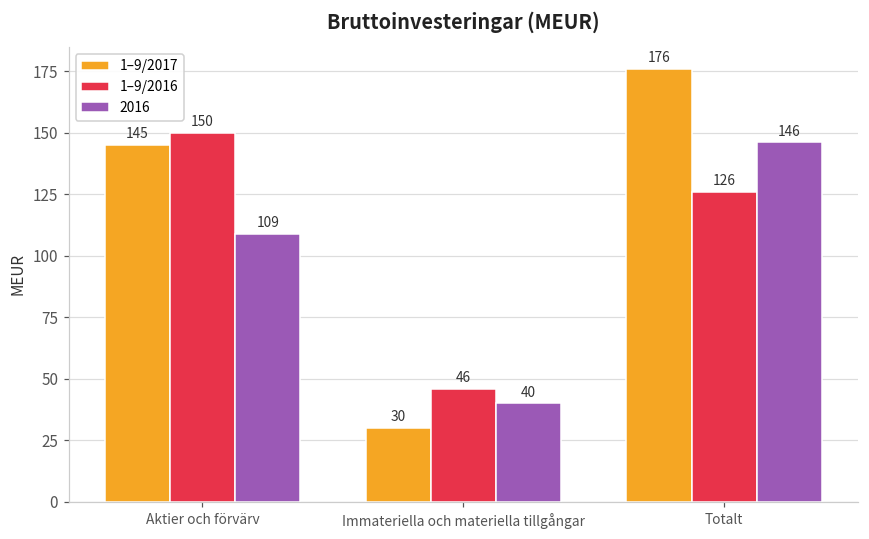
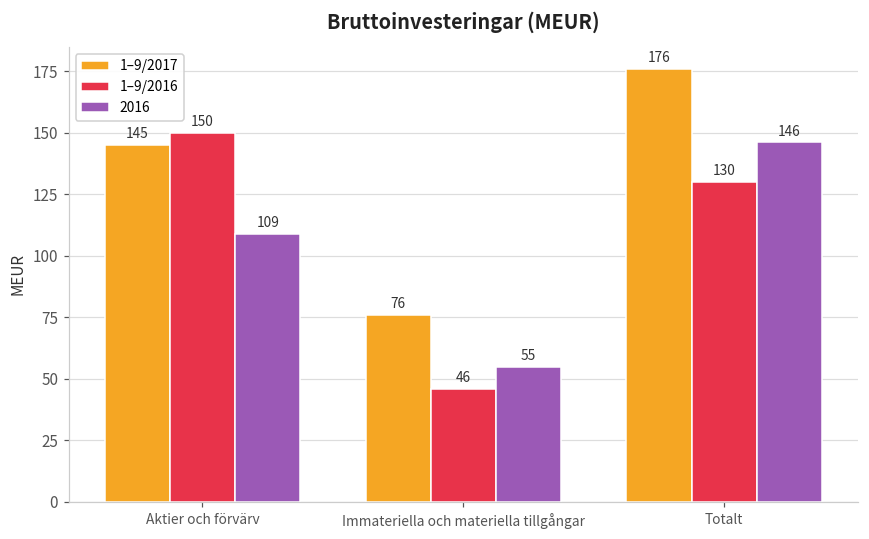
  {
    "1–9/2017": {
      "Aktier och förvärv": 145,
-     "Immateriella och materiella tillgångar": 30,
+     "Immateriella och materiella tillgångar": 76,
      "Totalt": 176
    },
    "1–9/2016": {
      "Aktier och förvärv": 150,
      "Immateriella och materiella tillgångar": 46,
-     "Totalt": 126
+     "Totalt": 130
    },
    "2016": {
      "Aktier och förvärv": 109,
-     "Immateriella och materiella tillgångar": 40,
+     "Immateriella och materiella tillgångar": 55,
      "Totalt": 146
    }
  }
